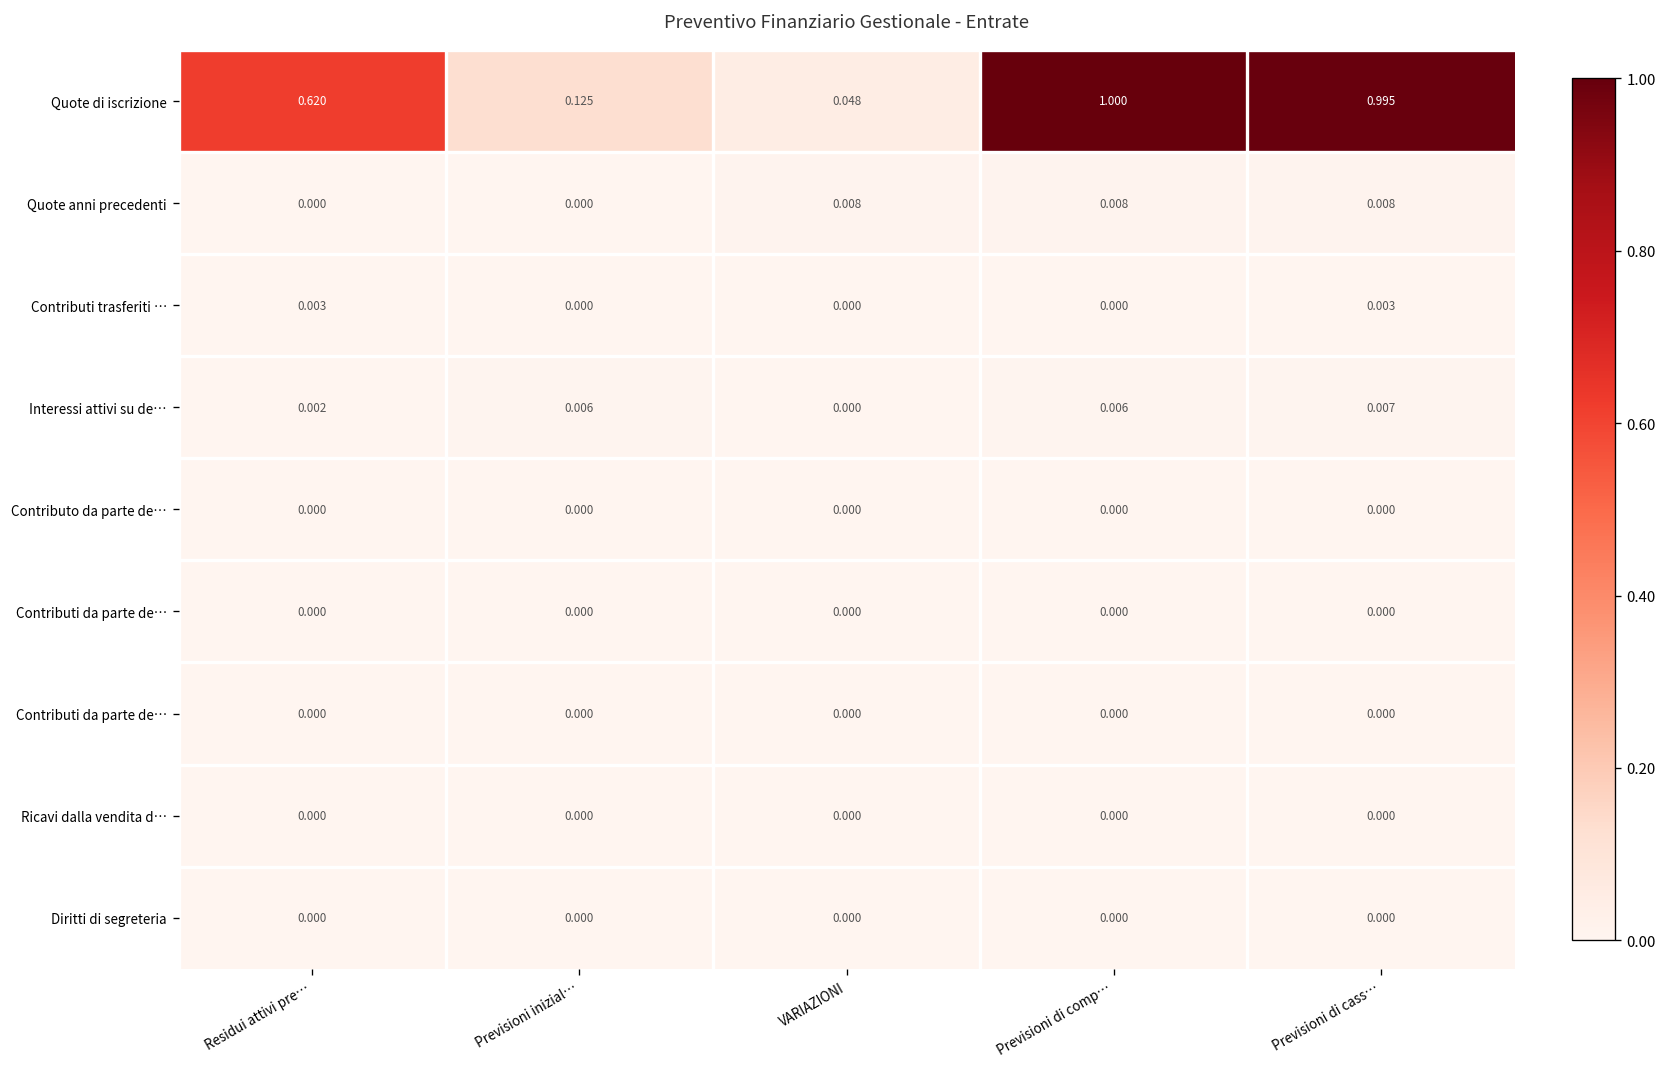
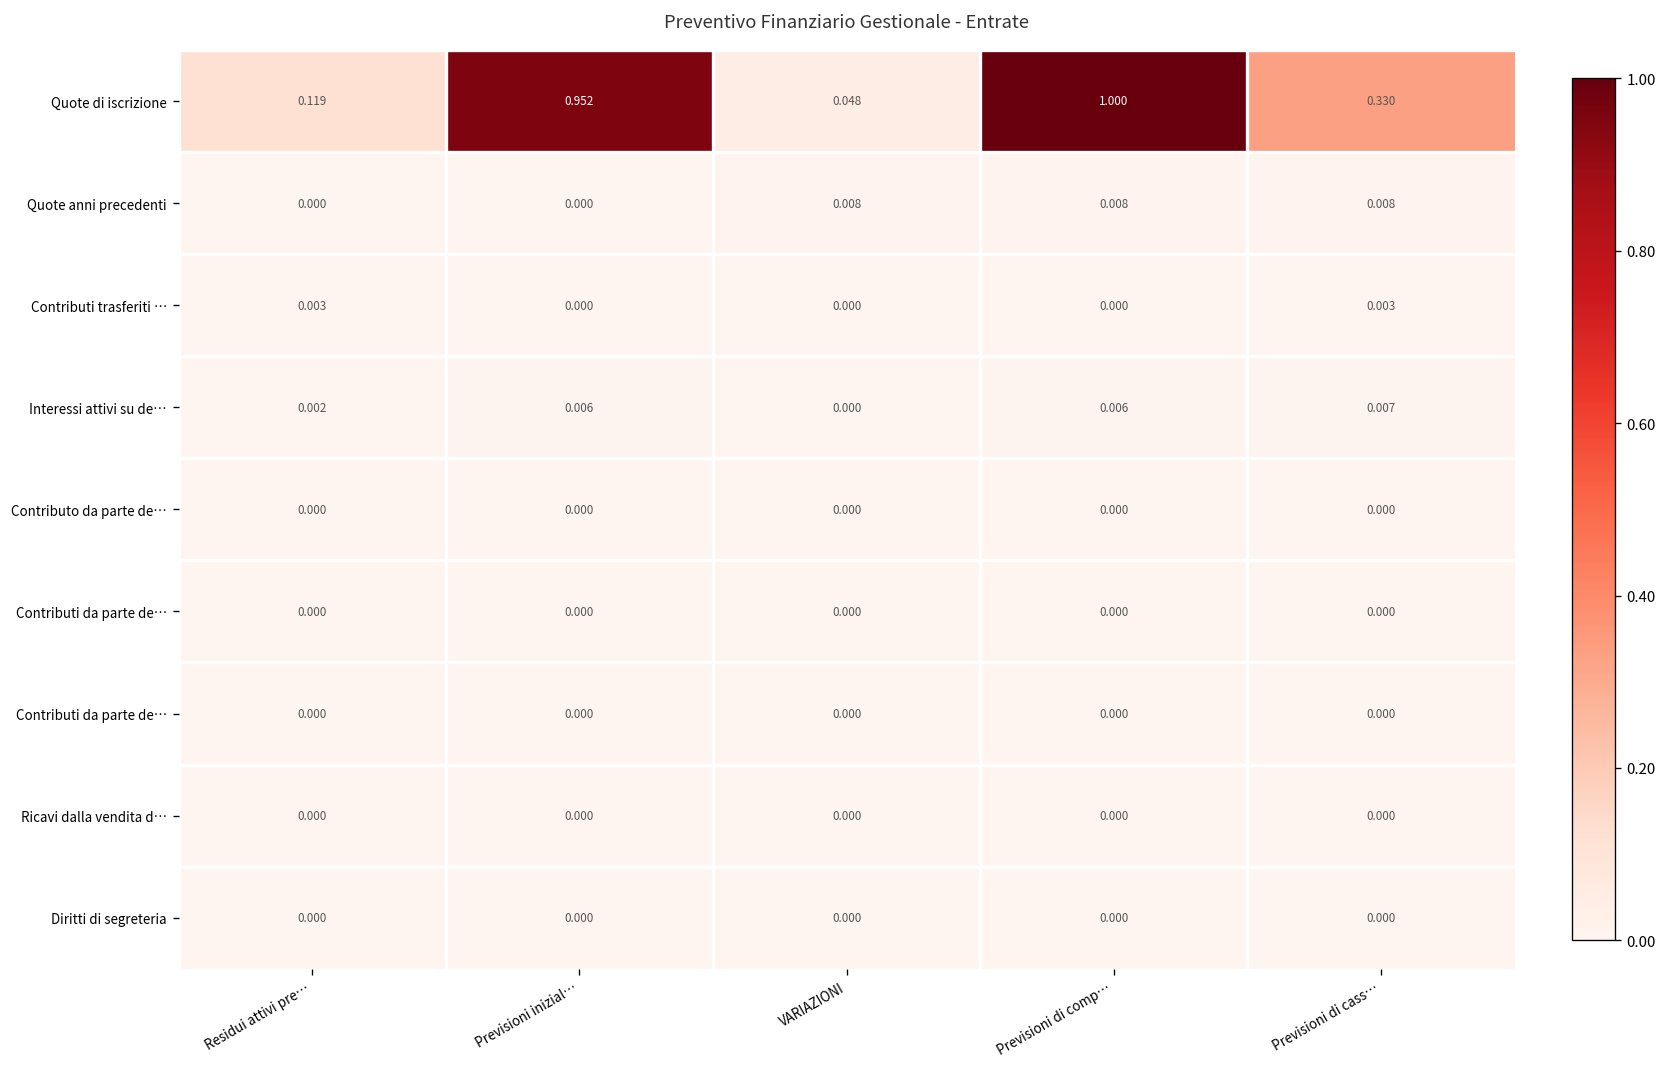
  {
    "Quote di iscrizione": {
-     "Residui attivi pre…": 0.620,
-     "Previsioni inizial…": 0.125,
+     "Residui attivi pre…": 0.119,
+     "Previsioni inizial…": 0.952,
      "VARIAZIONI": 0.048,
      "Previsioni di comp…": 1.000,
-     "Previsioni di cass…": 0.995
+     "Previsioni di cass…": 0.330
    },
    "Quote anni precedenti": {
      "Residui attivi pre…": 0.000,
      "Previsioni inizial…": 0.000,
      "VARIAZIONI": 0.008,
      "Previsioni di comp…": 0.008,
      "Previsioni di cass…": 0.008
    },
    "Contributi trasferiti …": {
      "Residui attivi pre…": 0.003,
      "Previsioni inizial…": 0.000,
      "VARIAZIONI": 0.000,
      "Previsioni di comp…": 0.000,
      "Previsioni di cass…": 0.003
    },
    "Interessi attivi su de…": {
      "Residui attivi pre…": 0.002,
      "Previsioni inizial…": 0.006,
      "VARIAZIONI": 0.000,
      "Previsioni di comp…": 0.006,
      "Previsioni di cass…": 0.007
    },
    "Contributo da parte de…": {
      "Residui attivi pre…": 0.000,
      "Previsioni inizial…": 0.000,
      "VARIAZIONI": 0.000,
      "Previsioni di comp…": 0.000,
      "Previsioni di cass…": 0.000
    },
    "Ricavi dalla vendita d…": {
      "Residui attivi pre…": 0.000,
      "Previsioni inizial…": 0.000,
      "VARIAZIONI": 0.000,
      "Previsioni di comp…": 0.000,
      "Previsioni di cass…": 0.000
    },
    "Diritti di segreteria": {
      "Residui attivi pre…": 0.000,
      "Previsioni inizial…": 0.000,
      "VARIAZIONI": 0.000,
      "Previsioni di comp…": 0.000,
      "Previsioni di cass…": 0.000
    }
  }
